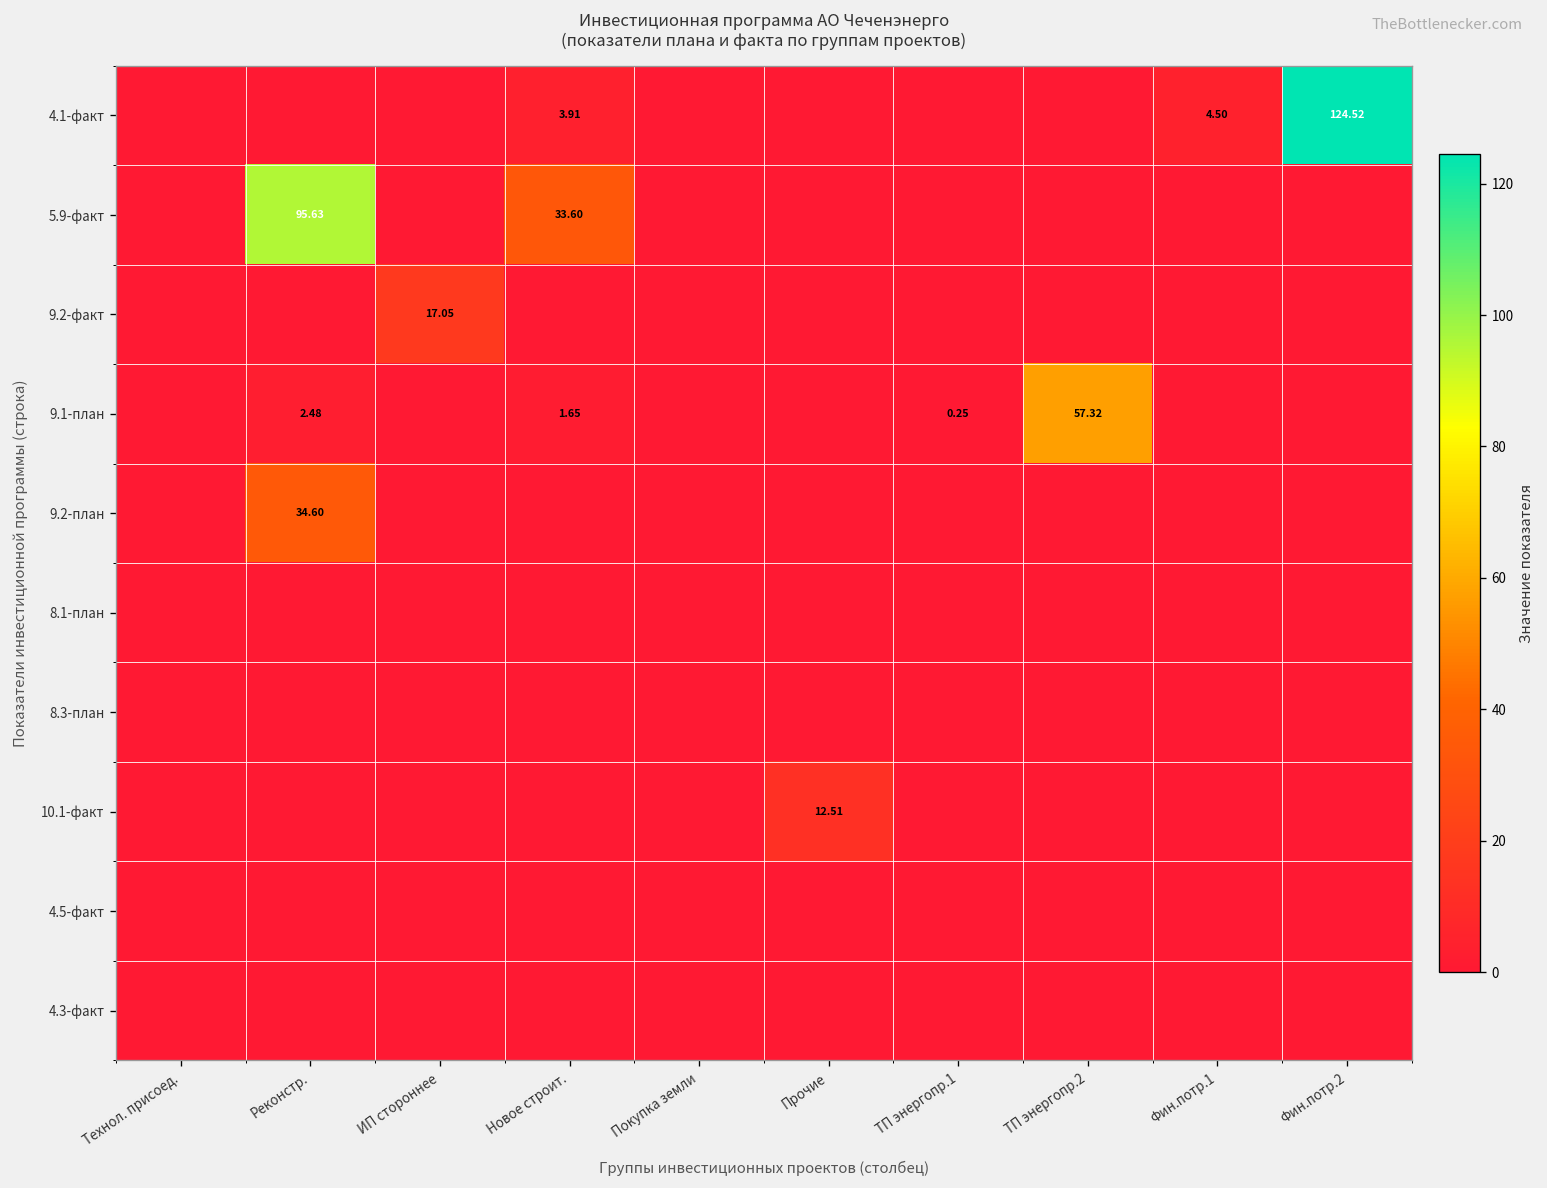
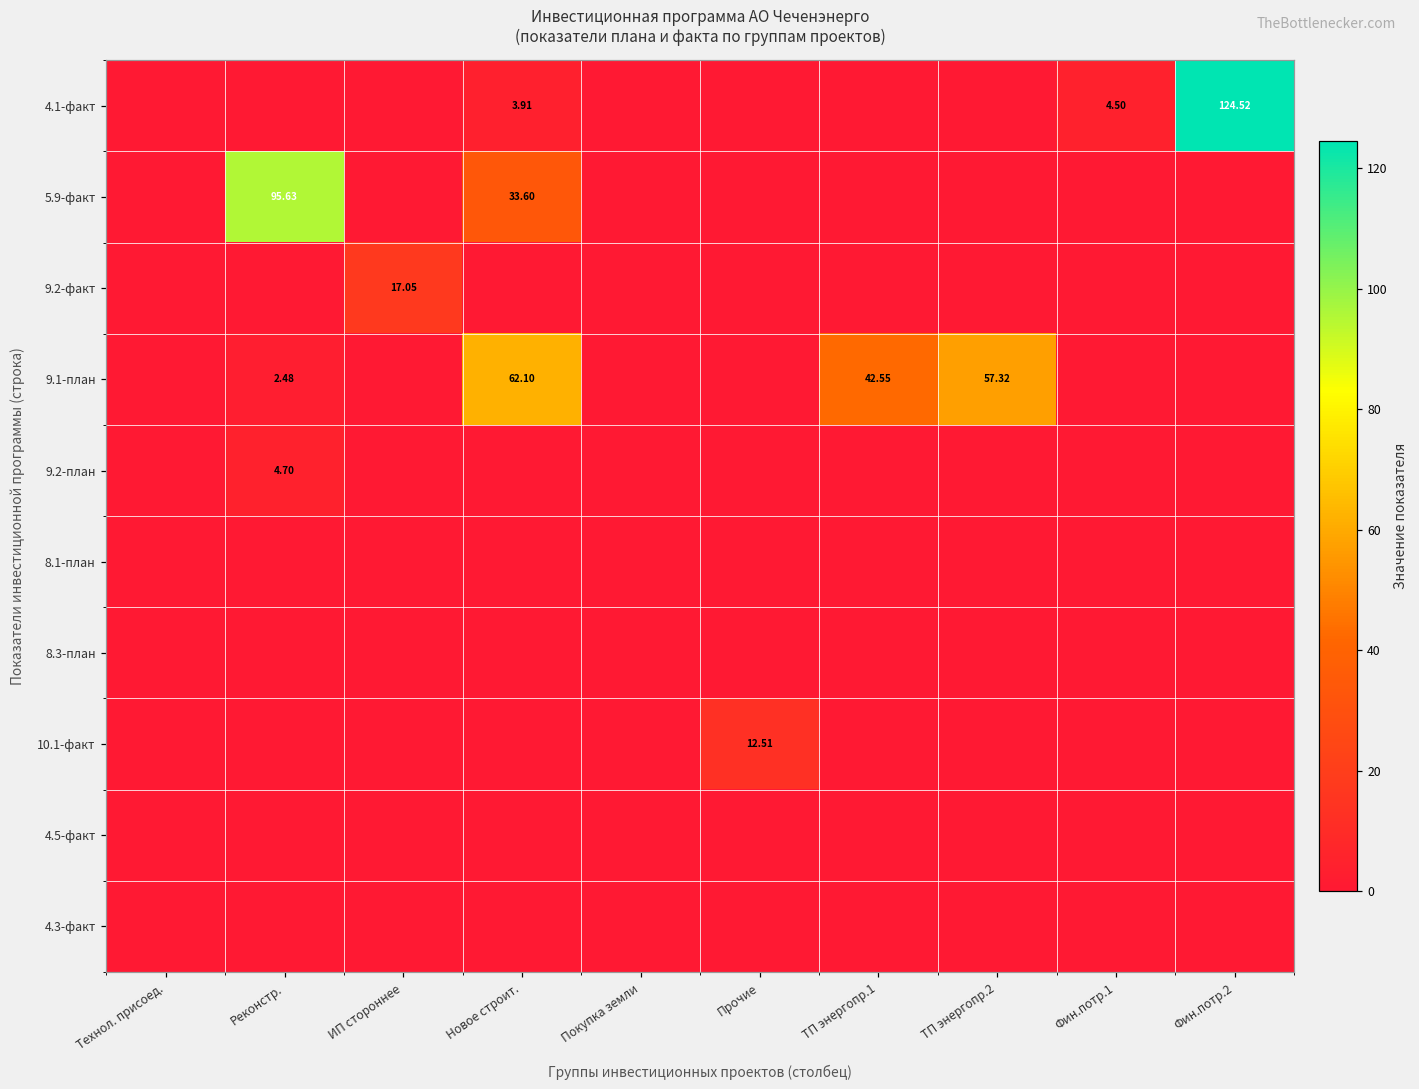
  {
    "4.1-факт": {
      "Новое строит.": 3.91,
      "Фин.потр.1": 4.50,
      "Фин.потр.2": 124.52
    },
    "5.9-факт": {
      "Реконстр.": 95.63,
      "Новое строит.": 33.60
    },
    "9.2-факт": {
      "ИП стороннее": 17.05
    },
    "9.1-план": {
      "Реконстр.": 2.48,
-     "Новое строит.": 1.65,
-     "ТП энергопр.1": 0.25,
+     "Новое строит.": 62.10,
+     "ТП энергопр.1": 42.55,
      "ТП энергопр.2": 57.32
    },
    "9.2-план": {
-     "Реконстр.": 34.60
+     "Реконстр.": 4.70
    },
    "10.1-факт": {
      "Прочие": 12.51
    }
  }
